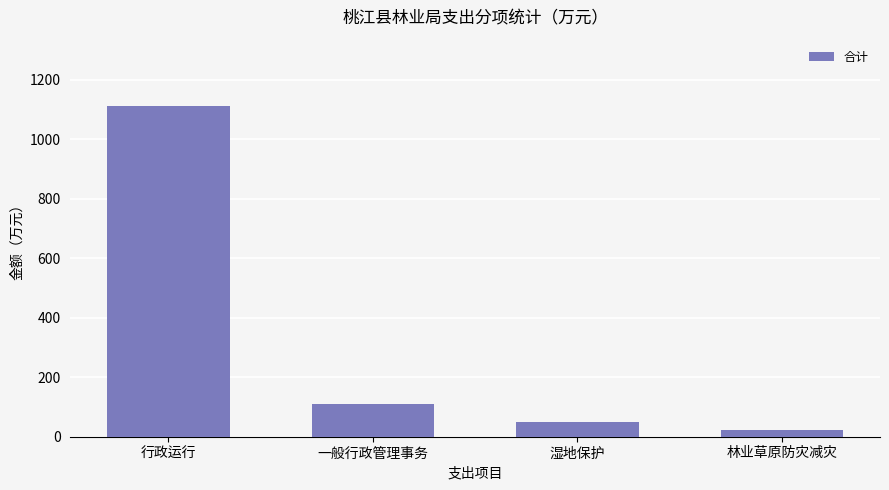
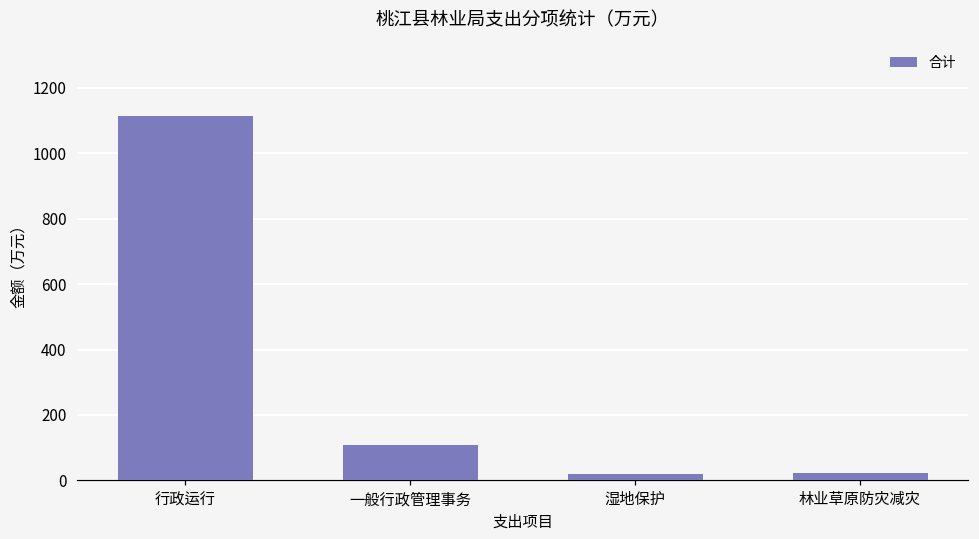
  {
    "行政运行": 1110,
    "一般行政管理事务": 110,
-   "湿地保护": 50,
+   "湿地保护": 20,
    "林业草原防灾减灾": 20
  }
